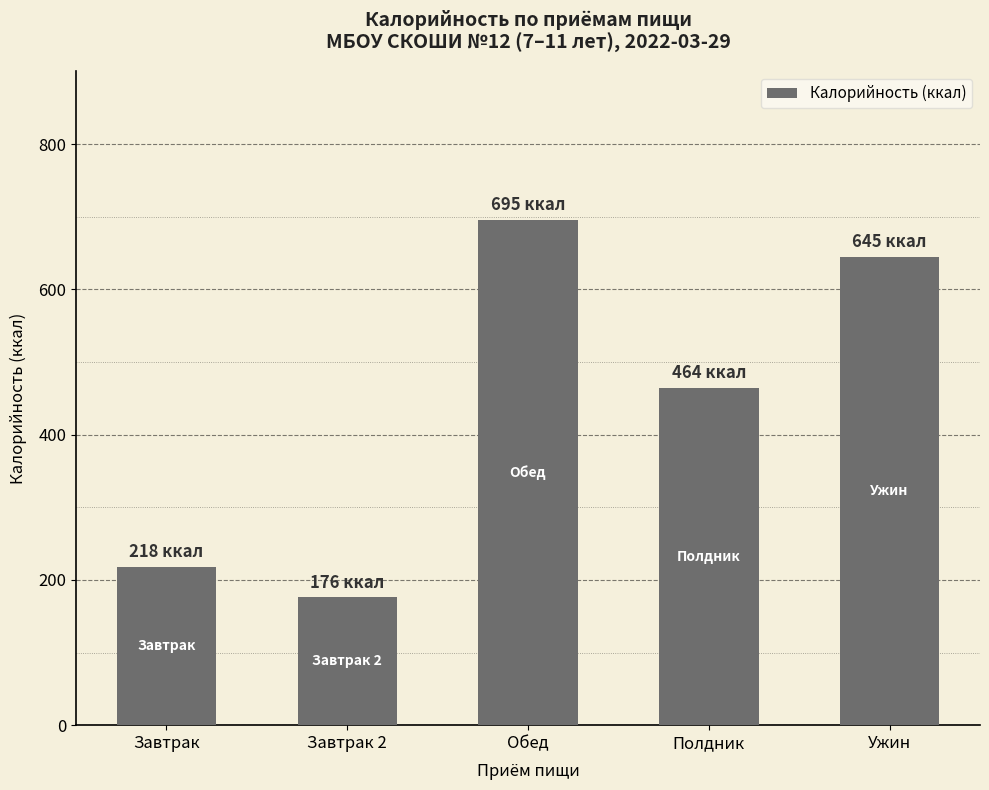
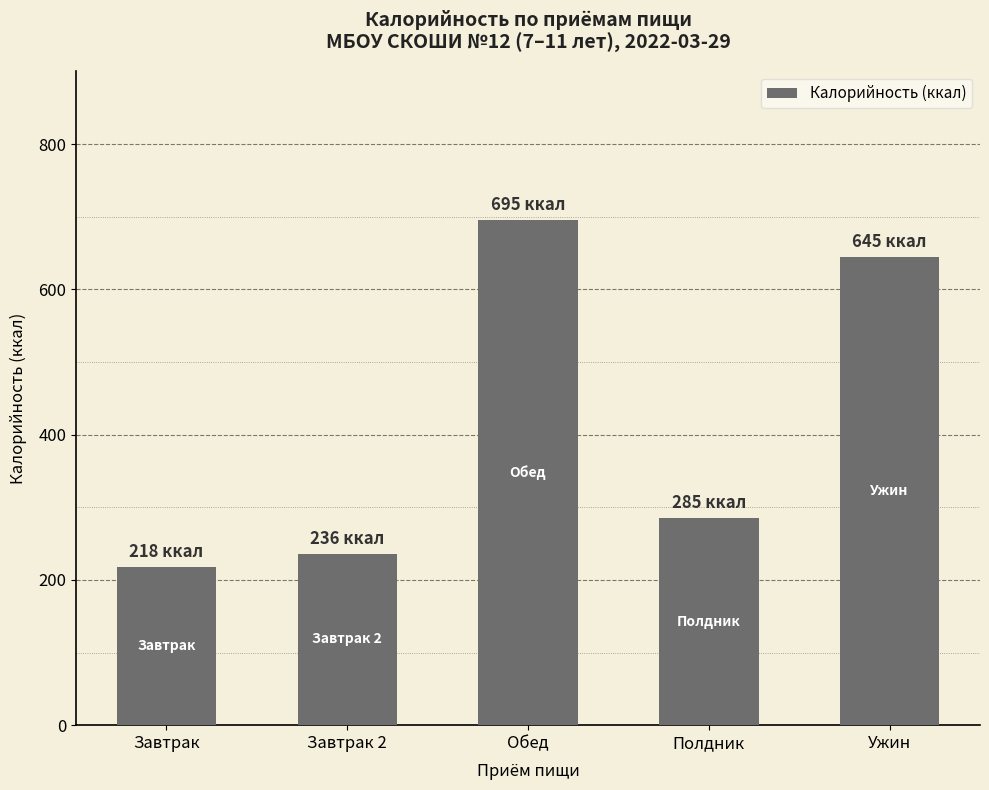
  {
    "Завтрак": 218,
-   "Завтрак 2": 176,
+   "Завтрак 2": 236,
    "Обед": 695,
-   "Полдник": 464,
+   "Полдник": 285,
    "Ужин": 645
  }
